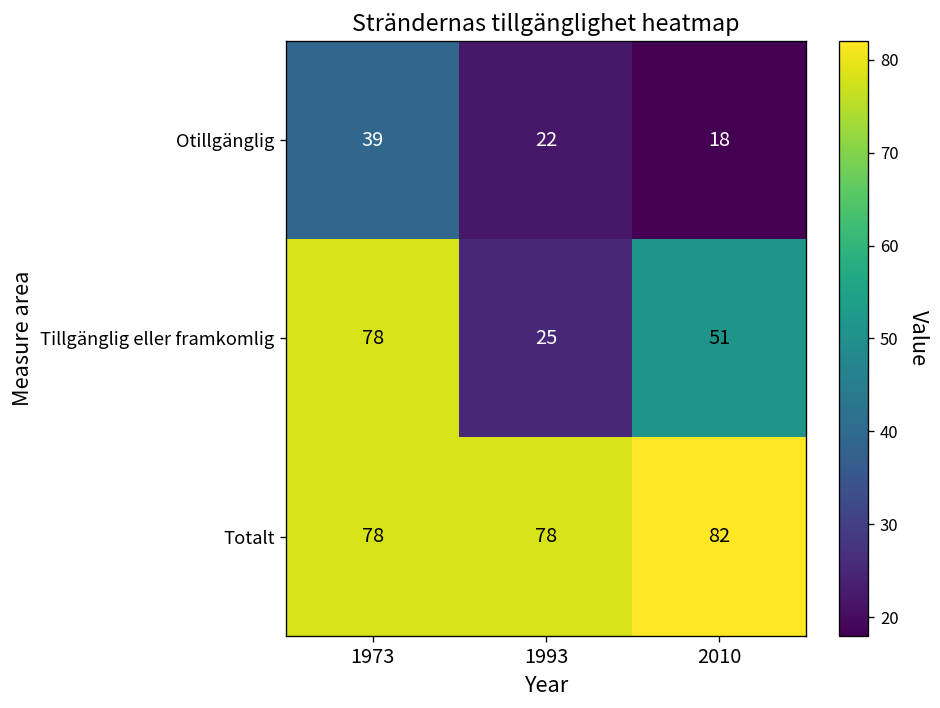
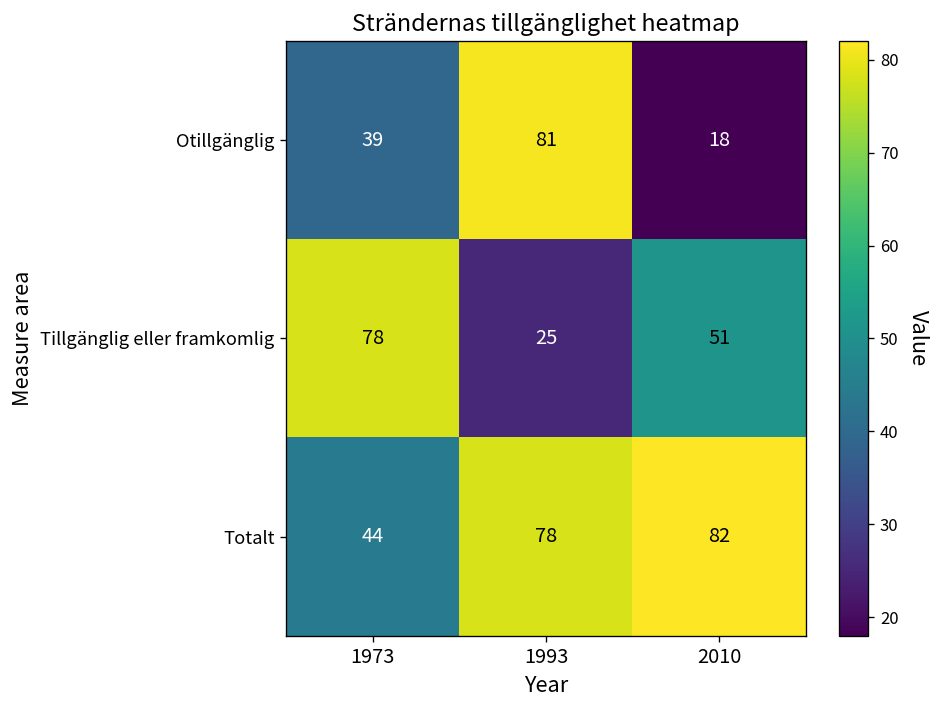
  {
    "Otillgänglig": {
      "1973": 39,
-     "1993": 22,
+     "1993": 81,
      "2010": 18
    },
    "Tillgänglig eller framkomlig": {
      "1973": 78,
      "1993": 25,
      "2010": 51
    },
    "Totalt": {
-     "1973": 78,
+     "1973": 44,
      "1993": 78,
      "2010": 82
    }
  }
